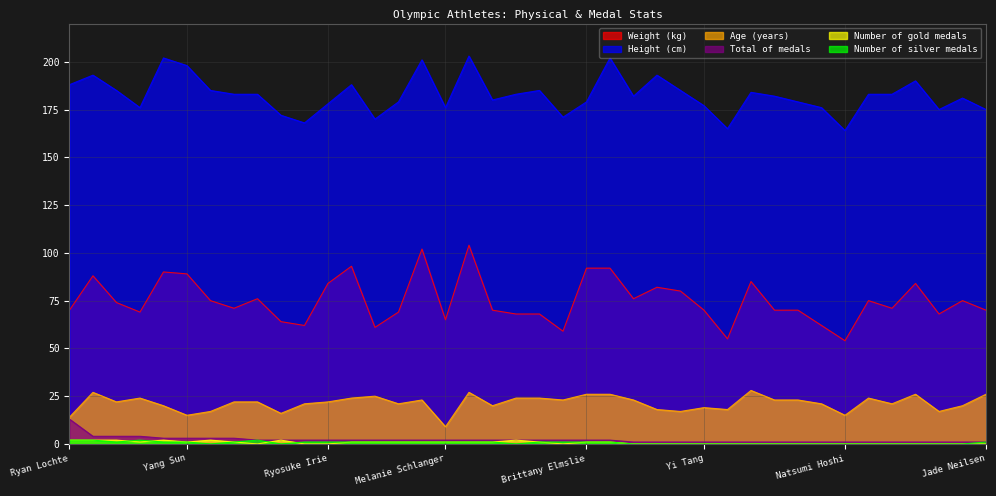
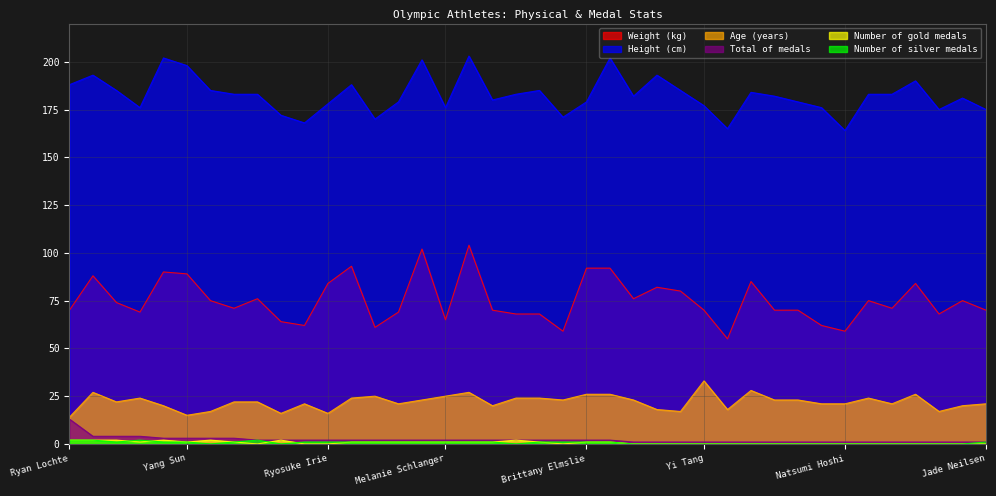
  {
    "Weight (kg)": {
      "Ryan Lochte": 70,
      "Yang Sun": 89,
      "Ryosuke Irie": 84,
      "Melanie Schlanger": 65,
      "Brittany Elmslie": 92,
      "Yi Tang": 70,
-     "Natsumi Hoshi": 54,
+     "Natsumi Hoshi": 59,
      "Jade Neilsen": 70
    },
    "Height (cm)": {
      "Ryan Lochte": 188,
      "Yang Sun": 198,
      "Ryosuke Irie": 178,
      "Melanie Schlanger": 176,
      "Brittany Elmslie": 179,
      "Yi Tang": 177,
      "Natsumi Hoshi": 164,
      "Jade Neilsen": 175
    },
    "Age (years)": {
      "Yang Sun": 15,
-     "Ryosuke Irie": 22,
-     "Melanie Schlanger": 9,
+     "Ryosuke Irie": 16,
+     "Melanie Schlanger": 25,
      "Brittany Elmslie": 26,
-     "Yi Tang": 19,
-     "Natsumi Hoshi": 15,
-     "Jade Neilsen": 26
+     "Yi Tang": 33,
+     "Natsumi Hoshi": 21,
+     "Jade Neilsen": 21
    },
    "Total of medals": {
      "Yang Sun": 3
    }
  }
